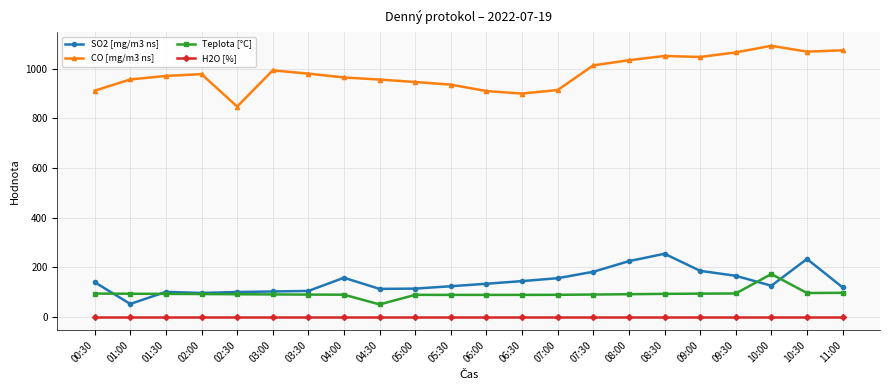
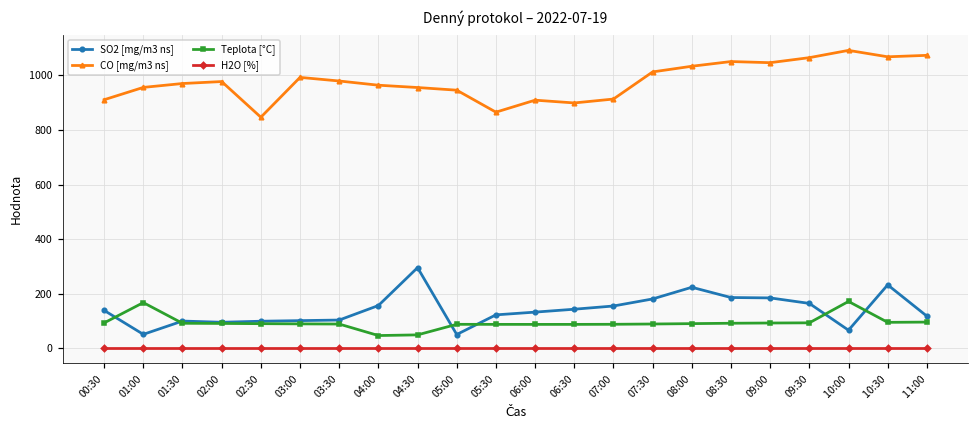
  {
    "SO2 [mg/m3 ns]": {
      "00:30": 140,
      "01:00": 50,
      "03:00": 100,
      "03:30": 100,
      "04:00": 160,
-     "04:30": 110,
-     "05:00": 110,
+     "04:30": 300,
+     "05:00": 50,
      "05:30": 120,
      "06:00": 130,
      "06:30": 140,
      "07:00": 160,
      "07:30": 180,
      "08:00": 220,
-     "08:30": 250,
+     "08:30": 190,
      "09:00": 190,
      "09:30": 170,
-     "10:00": 130,
+     "10:00": 70,
      "10:30": 230,
      "11:00": 120
    },
    "CO [mg/m3 ns]": {
      "00:30": 910,
      "01:00": 960,
      "01:30": 970,
      "02:00": 980,
      "02:30": 850,
      "03:00": 990,
      "03:30": 980,
      "04:00": 960,
      "04:30": 960,
      "05:00": 950,
-     "05:30": 940,
+     "05:30": 870,
      "06:00": 910,
      "06:30": 900,
      "07:00": 910,
      "07:30": 1010,
      "08:00": 1030,
      "08:30": 1050,
      "09:00": 1050,
      "09:30": 1070,
      "10:00": 1090,
      "10:30": 1070,
      "11:00": 1070
    },
    "Teplota [°C]": {
      "00:30": 90,
-     "01:00": 90,
+     "01:00": 170,
      "03:00": 90,
      "03:30": 90,
-     "04:00": 90,
+     "04:00": 50,
      "04:30": 50,
      "05:00": 90,
      "05:30": 90,
      "06:00": 90,
      "06:30": 90,
      "07:00": 90,
      "07:30": 90,
      "08:00": 90,
      "08:30": 90,
      "09:00": 90,
      "09:30": 90,
      "10:00": 170,
      "10:30": 100,
      "11:00": 100
    },
    "H2O [%]": {
      "00:30": 0,
      "01:00": 0,
      "01:30": 0,
      "02:00": 0,
      "02:30": 0,
      "03:00": 0,
      "03:30": 0,
      "04:00": 0,
      "04:30": 0,
      "05:00": 0,
      "05:30": 0,
      "06:00": 0,
      "06:30": 0,
      "07:00": 0,
      "07:30": 0,
      "08:00": 0,
      "08:30": 0,
      "09:00": 0,
      "09:30": 0,
      "10:00": 0,
      "10:30": 0,
      "11:00": 0
    }
  }
